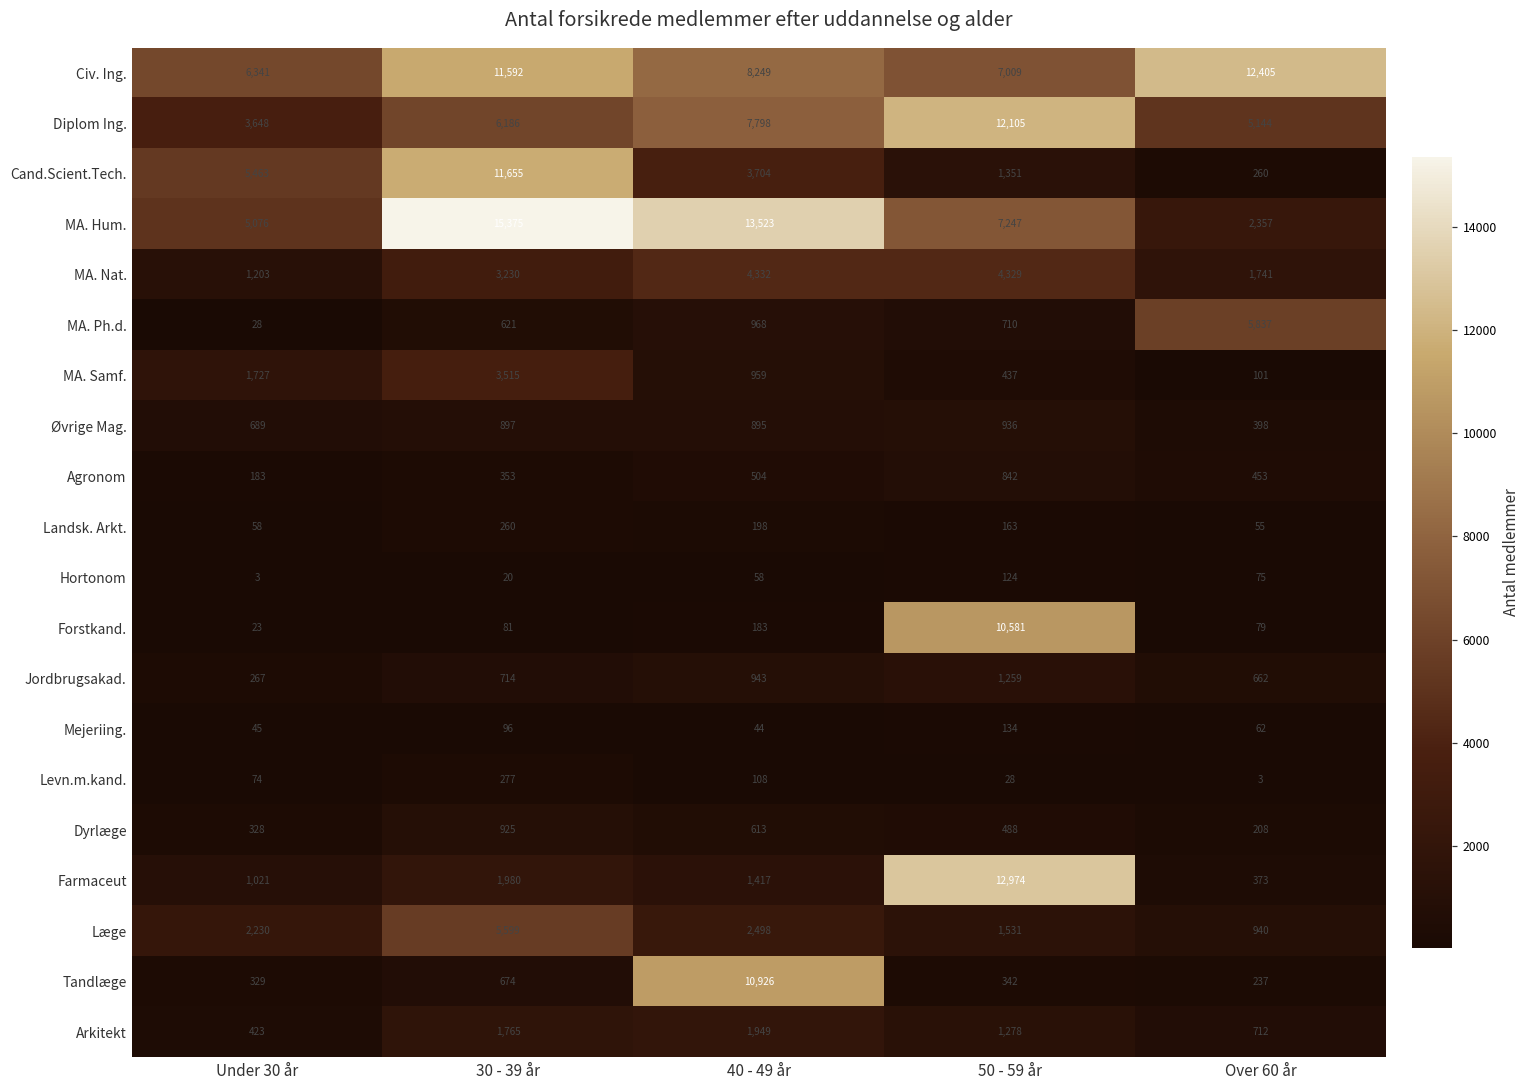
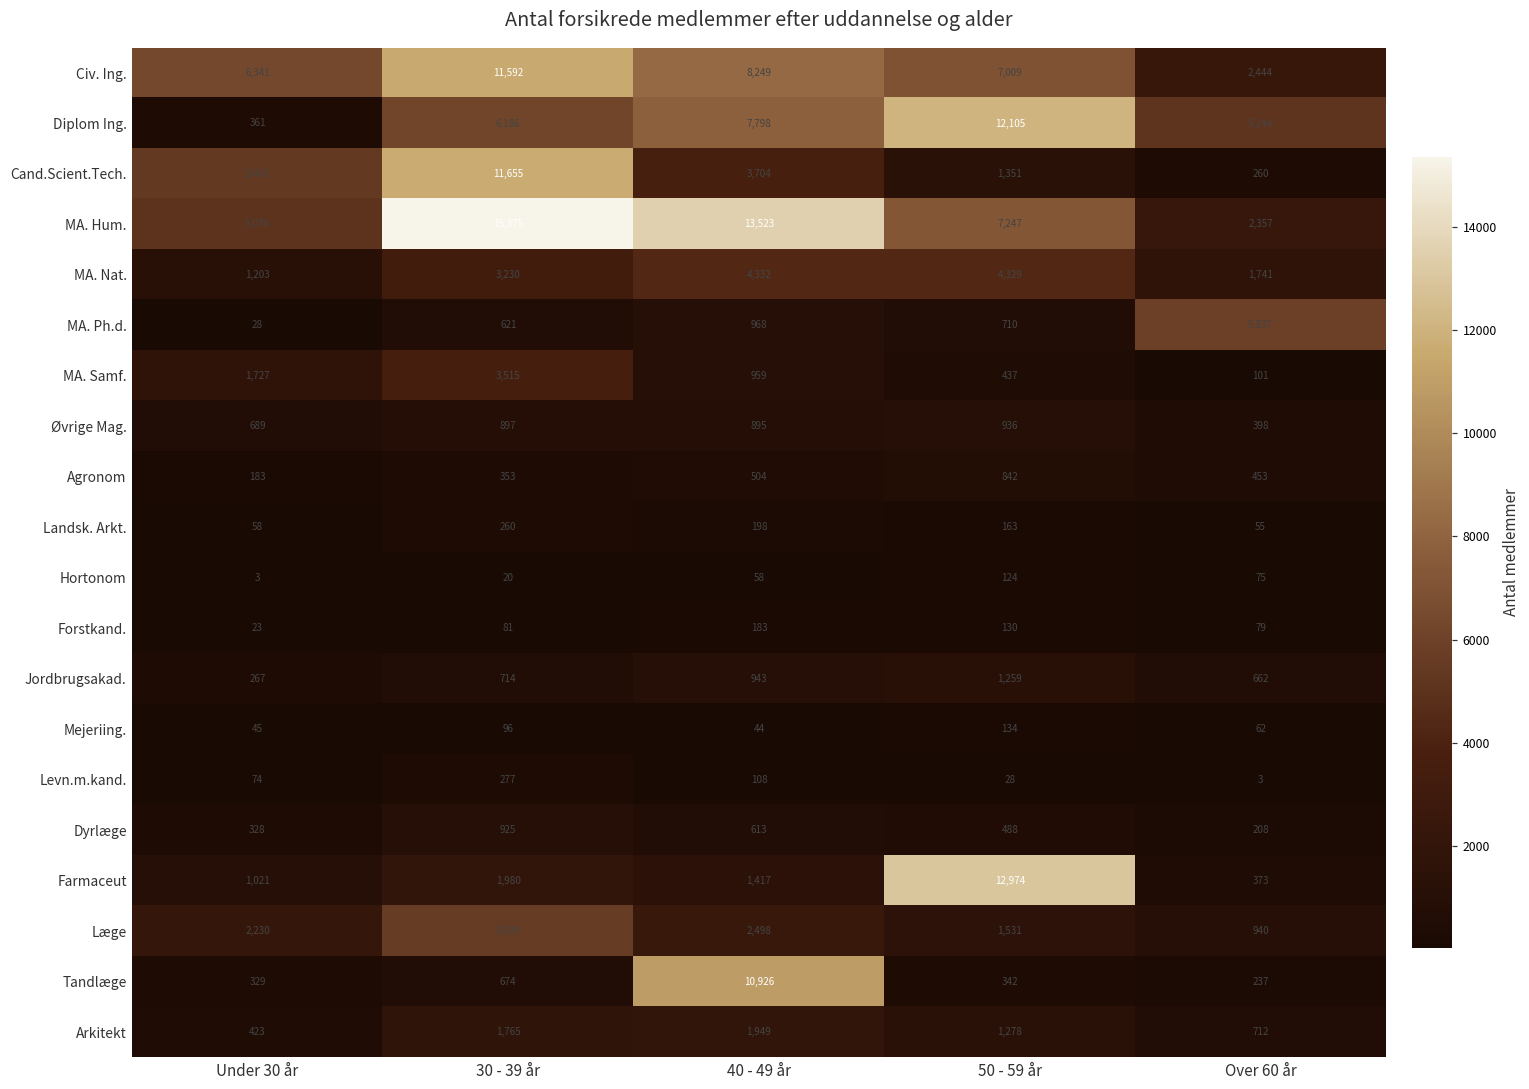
  {
    "Civ. Ing.": {
      "Under 30 år": "6,341",
      "30 - 39 år": "11,592",
      "40 - 49 år": "8,249",
      "50 - 59 år": "7,009",
-     "Over 60 år": "12,405"
+     "Over 60 år": "2,444"
    },
    "Diplom Ing.": {
-     "Under 30 år": "3,648",
+     "Under 30 år": "361",
      "40 - 49 år": "7,798",
      "50 - 59 år": "12,105"
    },
    "Cand.Scient.Tech.": {
      "30 - 39 år": "11,655",
      "40 - 49 år": "3,704",
      "50 - 59 år": "1,351",
      "Over 60 år": "260"
    },
    "MA. Hum.": {
      "40 - 49 år": "13,523",
      "50 - 59 år": "7,247",
      "Over 60 år": "2,357"
    },
    "MA. Nat.": {
      "Under 30 år": "1,203",
      "30 - 39 år": "3,230",
      "Over 60 år": "1,741"
    },
    "MA. Ph.d.": {
      "Under 30 år": "28",
      "30 - 39 år": "621",
      "40 - 49 år": "968",
      "50 - 59 år": "710"
    },
    "MA. Samf.": {
      "Under 30 år": "1,727",
      "30 - 39 år": "3,515",
      "40 - 49 år": "959",
      "50 - 59 år": "437",
      "Over 60 år": "101"
    },
    "Øvrige Mag.": {
      "Under 30 år": "689",
      "30 - 39 år": "897",
      "40 - 49 år": "895",
      "50 - 59 år": "936",
      "Over 60 år": "398"
    },
    "Agronom": {
      "Under 30 år": "183",
      "30 - 39 år": "353",
      "40 - 49 år": "504",
      "50 - 59 år": "842",
      "Over 60 år": "453"
    },
    "Landsk. Arkt.": {
      "Under 30 år": "58",
      "30 - 39 år": "260",
      "40 - 49 år": "198",
      "50 - 59 år": "163",
      "Over 60 år": "55"
    },
    "Hortonom": {
      "Under 30 år": "3",
      "30 - 39 år": "20",
      "40 - 49 år": "58",
      "50 - 59 år": "124",
      "Over 60 år": "75"
    },
    "Forstkand.": {
      "Under 30 år": "23",
      "30 - 39 år": "81",
      "40 - 49 år": "183",
-     "50 - 59 år": "10,581",
+     "50 - 59 år": "130",
      "Over 60 år": "79"
    },
    "Jordbrugsakad.": {
      "Under 30 år": "267",
      "30 - 39 år": "714",
      "40 - 49 år": "943",
      "50 - 59 år": "1,259",
      "Over 60 år": "662"
    },
    "Mejeriing.": {
      "Under 30 år": "45",
      "30 - 39 år": "96",
      "40 - 49 år": "44",
      "50 - 59 år": "134",
      "Over 60 år": "62"
    },
    "Levn.m.kand.": {
      "Under 30 år": "74",
      "30 - 39 år": "277",
      "40 - 49 år": "108",
      "50 - 59 år": "28",
      "Over 60 år": "3"
    },
    "Dyrlæge": {
      "Under 30 år": "328",
      "30 - 39 år": "925",
      "40 - 49 år": "613",
      "50 - 59 år": "488",
      "Over 60 år": "208"
    },
    "Farmaceut": {
      "Under 30 år": "1,021",
      "30 - 39 år": "1,980",
      "40 - 49 år": "1,417",
      "50 - 59 år": "12,974",
      "Over 60 år": "373"
    },
    "Læge": {
      "Under 30 år": "2,230",
      "40 - 49 år": "2,498",
      "50 - 59 år": "1,531",
      "Over 60 år": "940"
    },
    "Tandlæge": {
      "Under 30 år": "329",
      "30 - 39 år": "674",
      "40 - 49 år": "10,926",
      "50 - 59 år": "342",
      "Over 60 år": "237"
    },
    "Arkitekt": {
      "Under 30 år": "423",
      "30 - 39 år": "1,765",
      "40 - 49 år": "1,949",
      "50 - 59 år": "1,278",
      "Over 60 år": "712"
    }
  }
